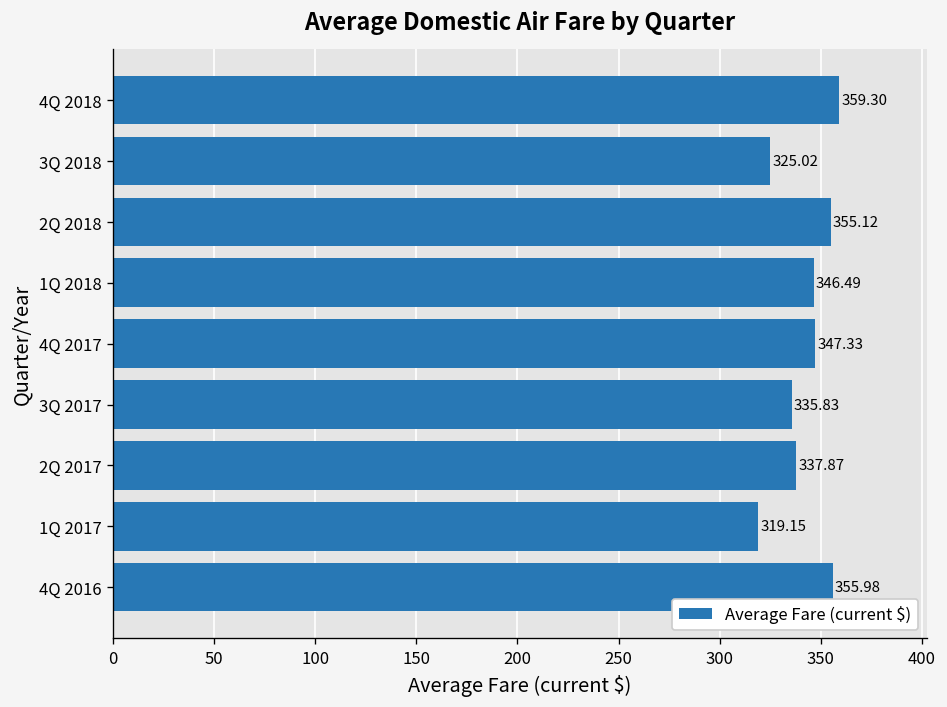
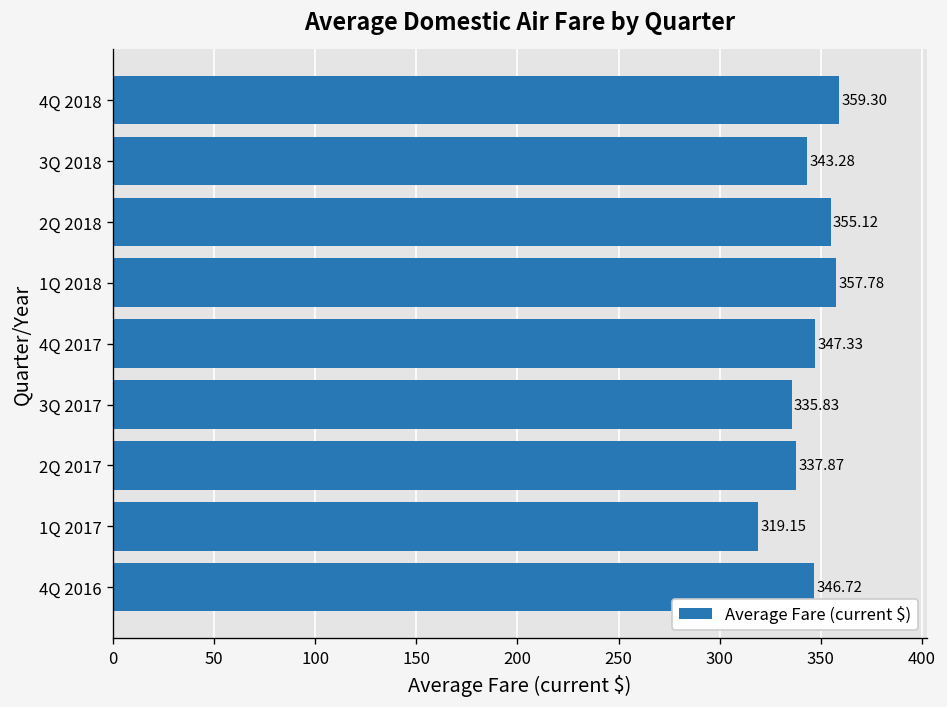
  {
    "4Q 2018": 359.30,
-   "3Q 2018": 325.02,
+   "3Q 2018": 343.28,
    "2Q 2018": 355.12,
-   "1Q 2018": 346.49,
+   "1Q 2018": 357.78,
    "4Q 2017": 347.33,
    "3Q 2017": 335.83,
    "2Q 2017": 337.87,
    "1Q 2017": 319.15,
-   "4Q 2016": 355.98
+   "4Q 2016": 346.72
  }
